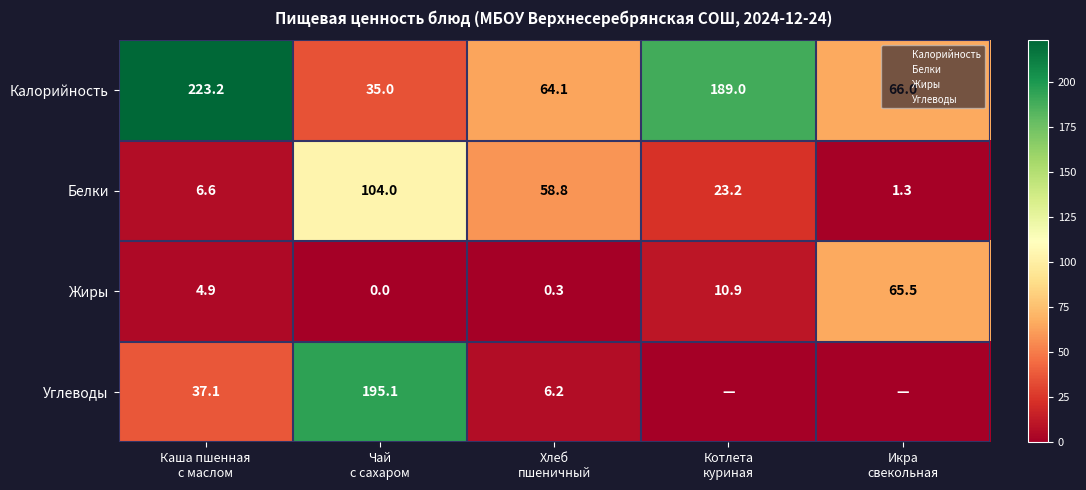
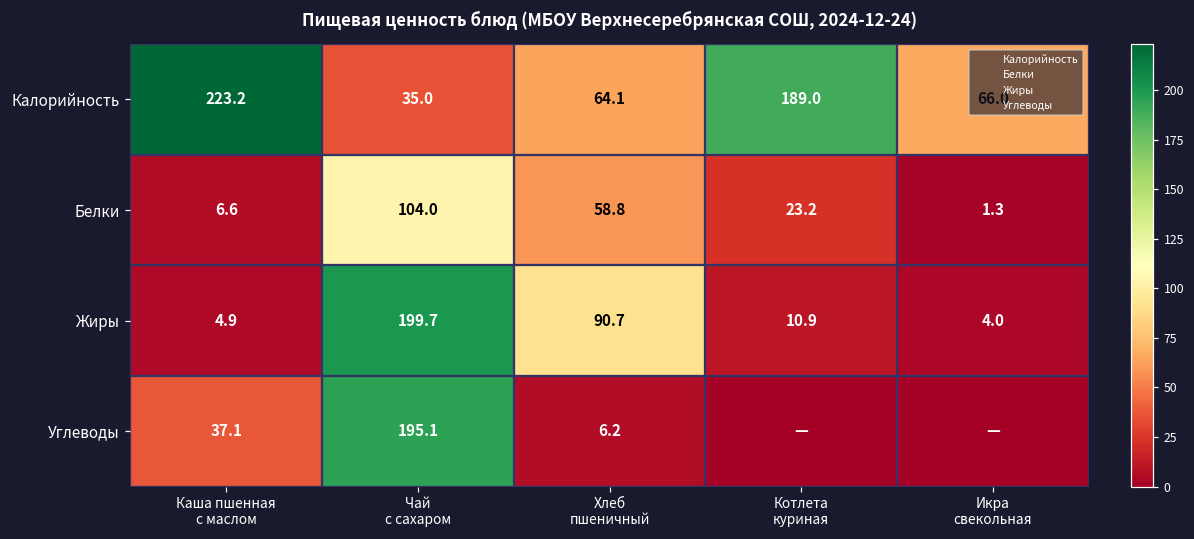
  {
    "Калорийность": {
      "Каша пшенная с маслом": 223.2,
      "Чай с сахаром": 35.0,
      "Хлеб пшеничный": 64.1,
      "Котлета куриная": 189.0
    },
    "Белки": {
      "Каша пшенная с маслом": 6.6,
      "Чай с сахаром": 104.0,
      "Хлеб пшеничный": 58.8,
      "Котлета куриная": 23.2,
      "Икра свекольная": 1.3
    },
    "Жиры": {
      "Каша пшенная с маслом": 4.9,
-     "Чай с сахаром": 0.0,
-     "Хлеб пшеничный": 0.3,
+     "Чай с сахаром": 199.7,
+     "Хлеб пшеничный": 90.7,
      "Котлета куриная": 10.9,
-     "Икра свекольная": 65.5
+     "Икра свекольная": 4.0
    },
    "Углеводы": {
      "Каша пшенная с маслом": 37.1,
      "Чай с сахаром": 195.1,
      "Хлеб пшеничный": 6.2
    }
  }
